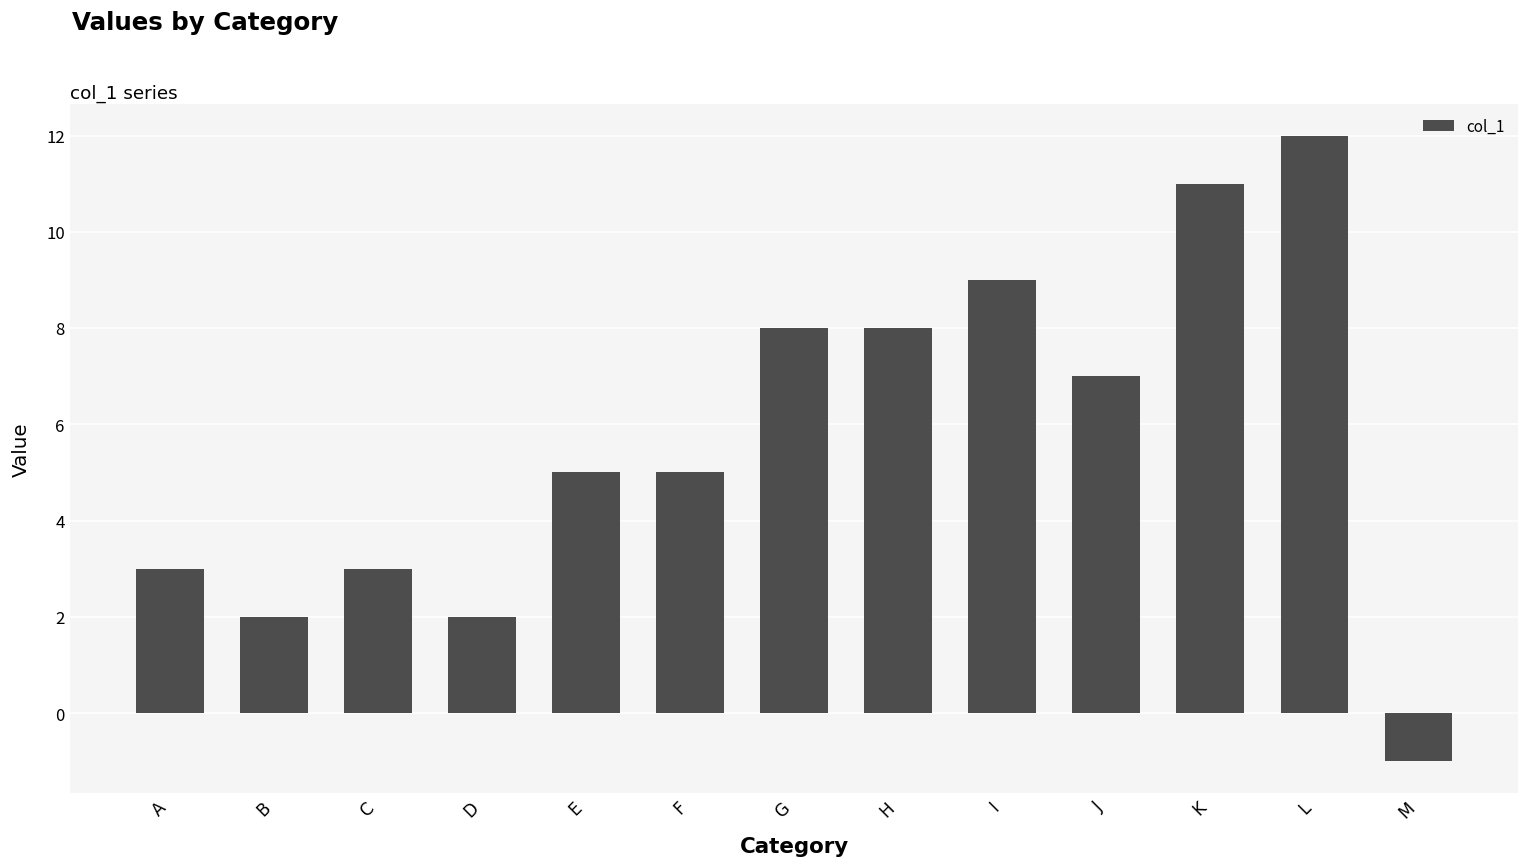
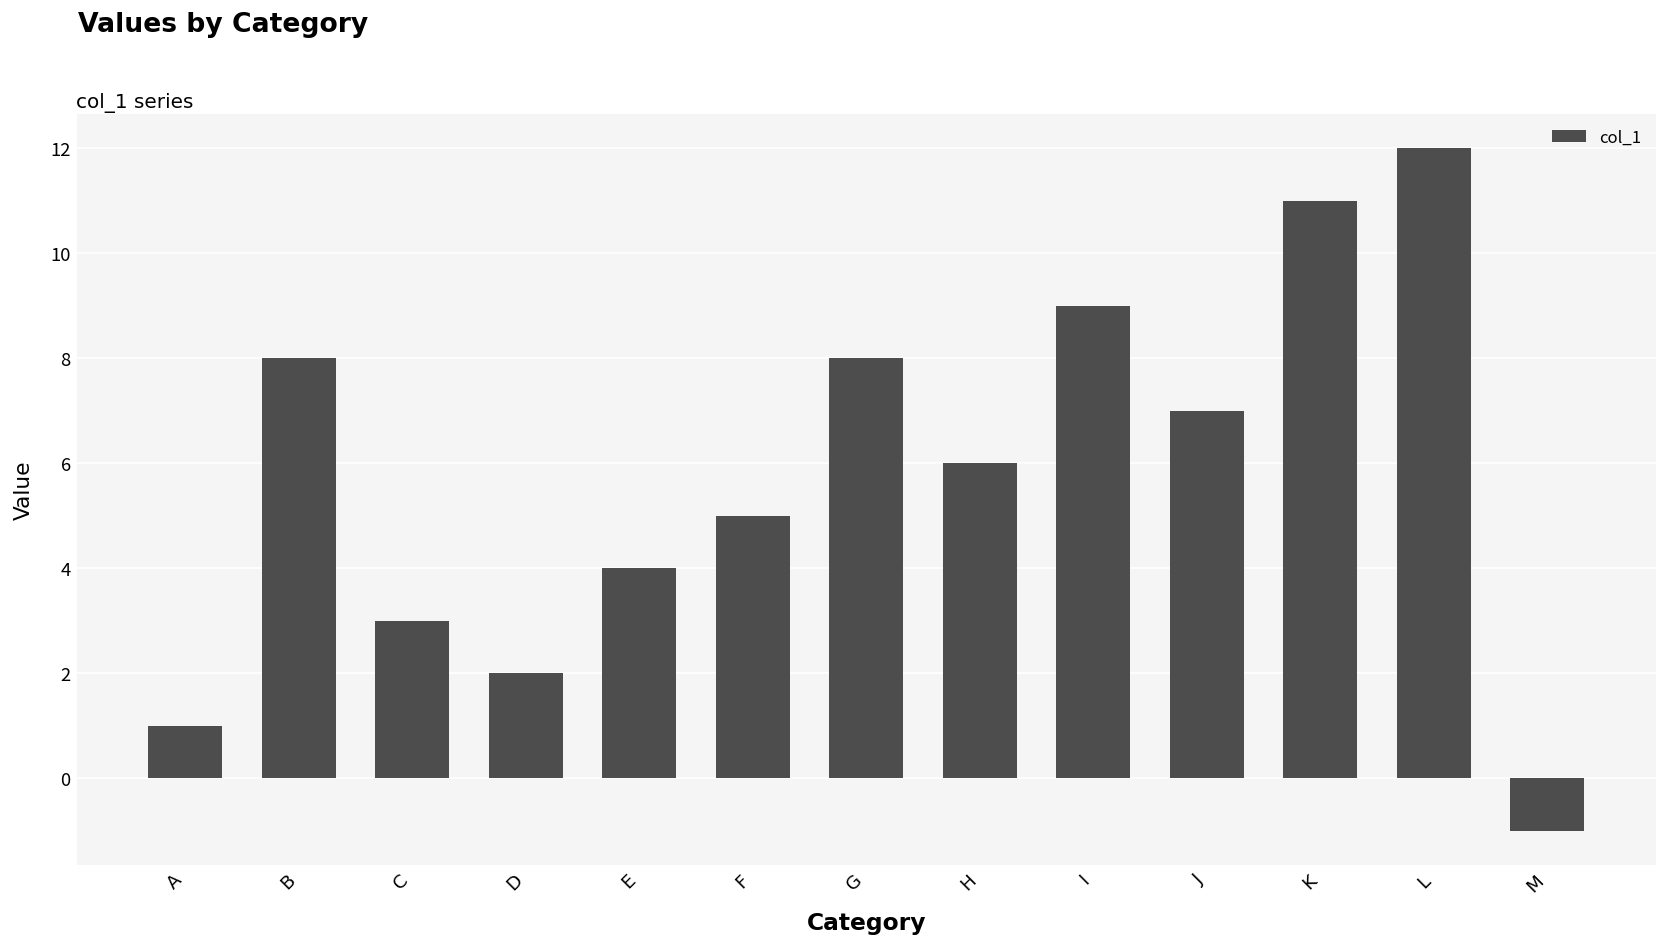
  {
-   "A": 3,
-   "B": 2,
+   "A": 1,
+   "B": 8,
    "C": 3,
    "D": 2,
-   "E": 5,
+   "E": 4,
    "F": 5,
    "G": 8,
-   "H": 8,
+   "H": 6,
    "I": 9,
    "J": 7,
    "K": 11,
    "L": 12,
    "M": -1
  }
